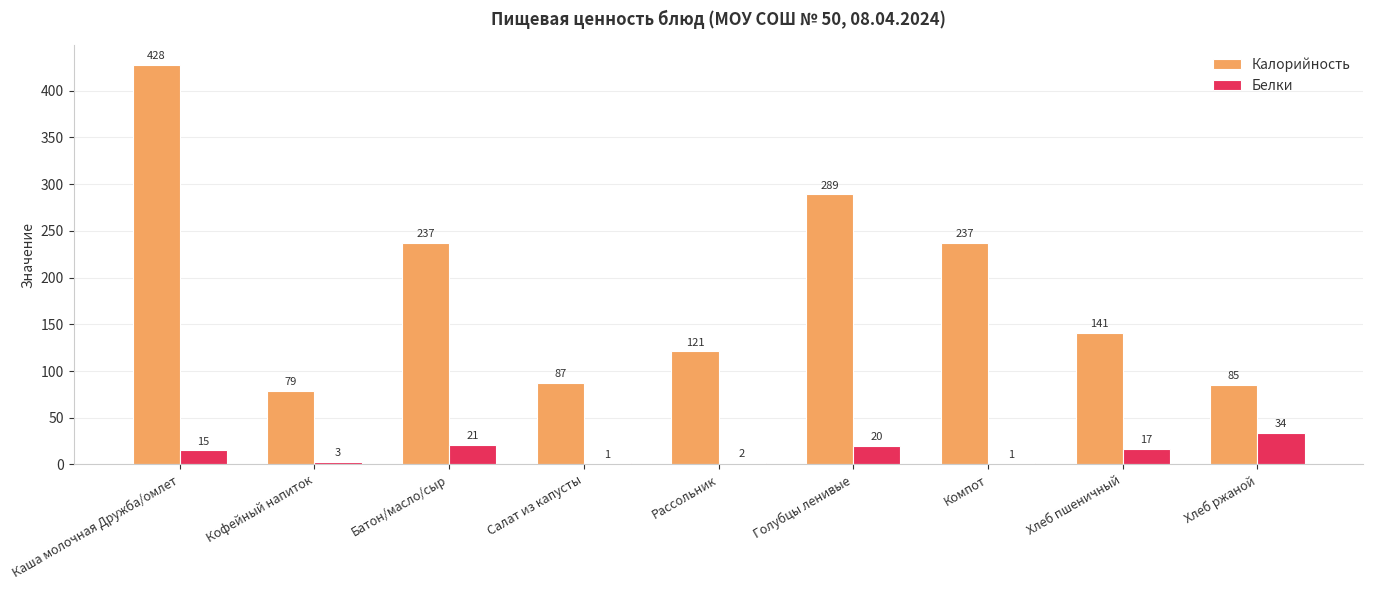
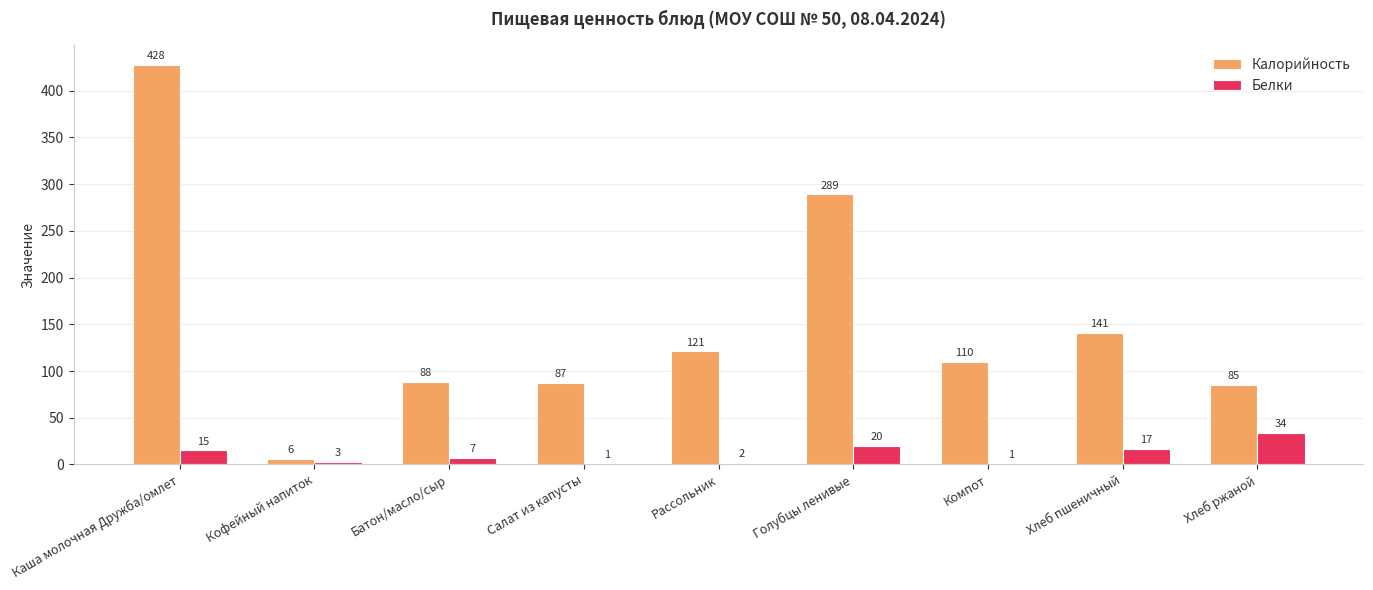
  {
    "Калорийность": {
      "Каша молочная Дружба/омлет": 428,
-     "Кофейный напиток": 79,
-     "Батон/масло/сыр": 237,
+     "Кофейный напиток": 6,
+     "Батон/масло/сыр": 88,
      "Салат из капусты": 87,
      "Рассольник": 121,
      "Голубцы ленивые": 289,
-     "Компот": 237,
+     "Компот": 110,
      "Хлеб пшеничный": 141,
      "Хлеб ржаной": 85
    },
    "Белки": {
      "Каша молочная Дружба/омлет": 15,
      "Кофейный напиток": 3,
-     "Батон/масло/сыр": 21,
+     "Батон/масло/сыр": 7,
      "Салат из капусты": 1,
      "Рассольник": 2,
      "Голубцы ленивые": 20,
      "Компот": 1,
      "Хлеб пшеничный": 17,
      "Хлеб ржаной": 34
    }
  }
